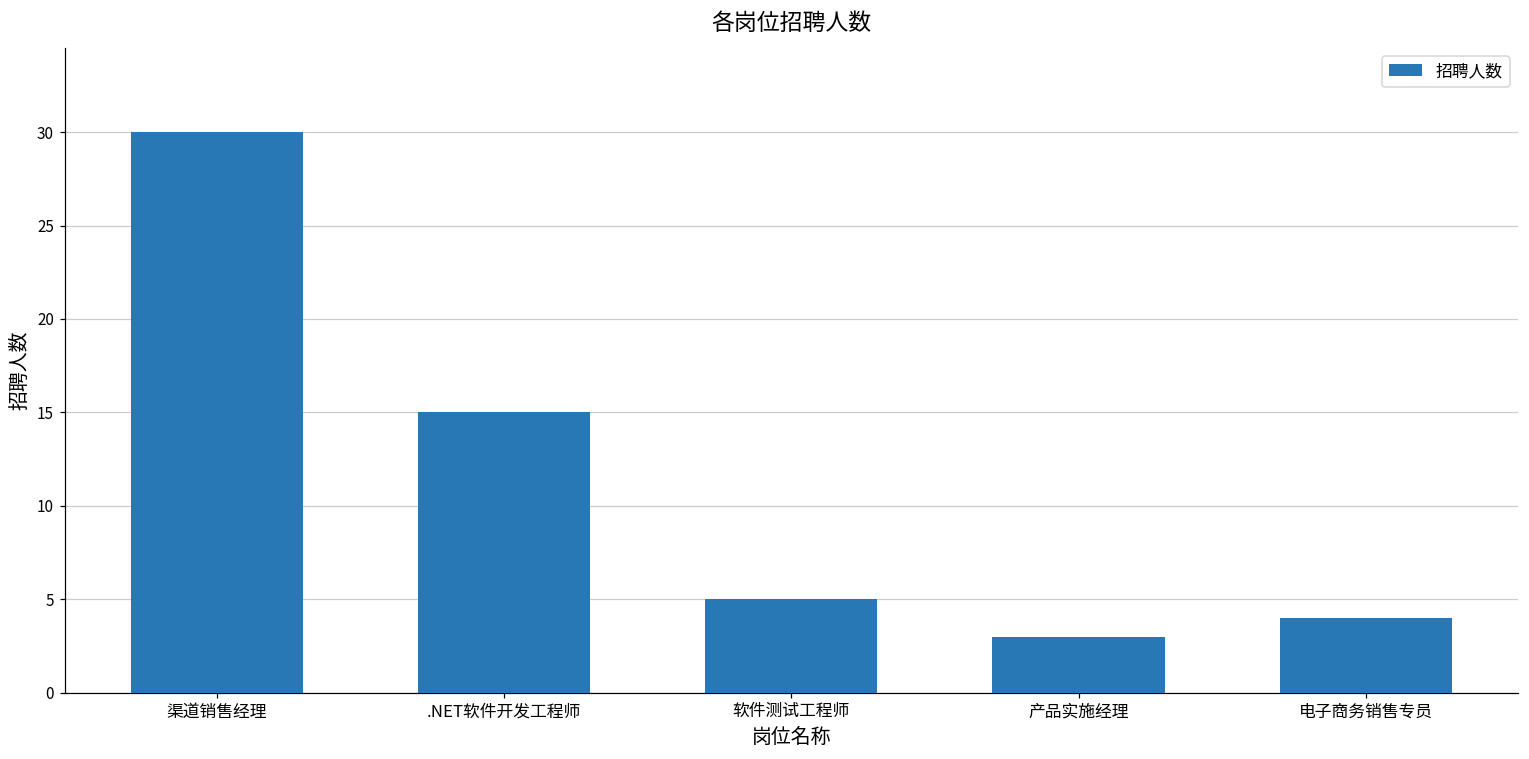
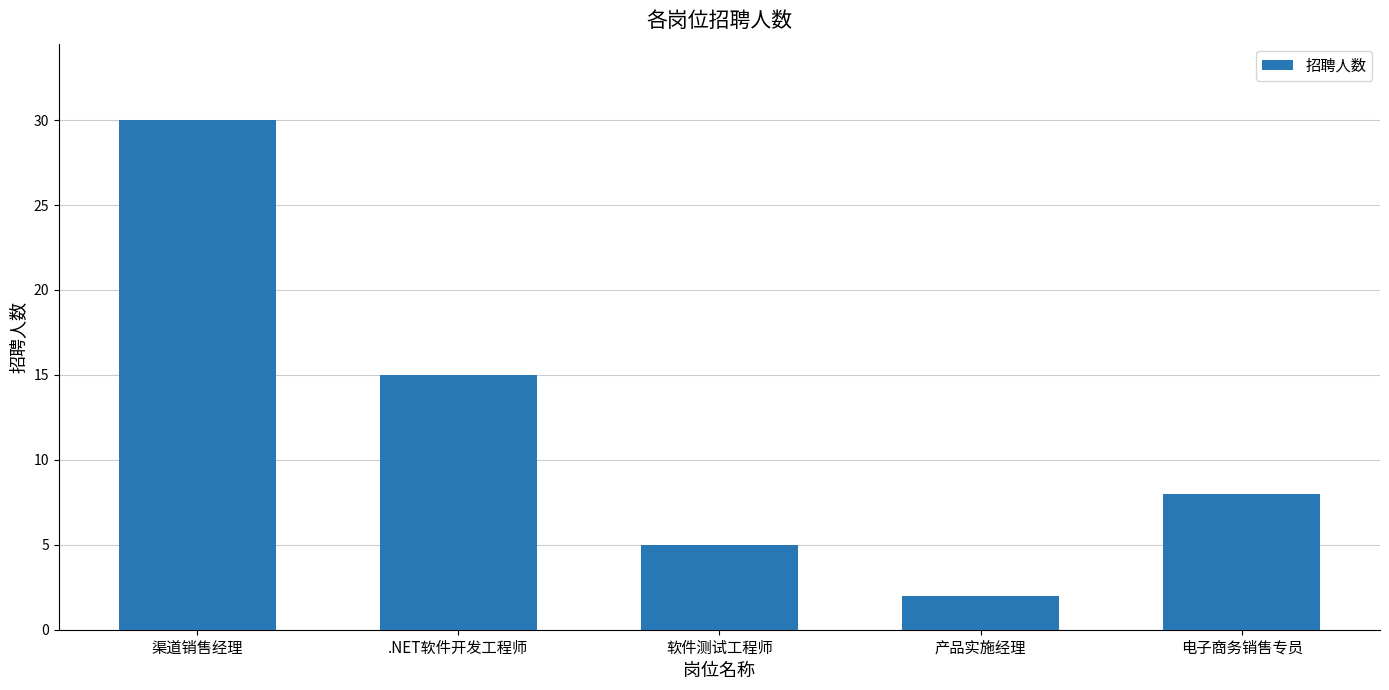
  {
    "渠道销售经理": 30,
    ".NET软件开发工程师": 15,
    "软件测试工程师": 5,
-   "产品实施经理": 3,
-   "电子商务销售专员": 4
+   "产品实施经理": 2,
+   "电子商务销售专员": 8
  }
